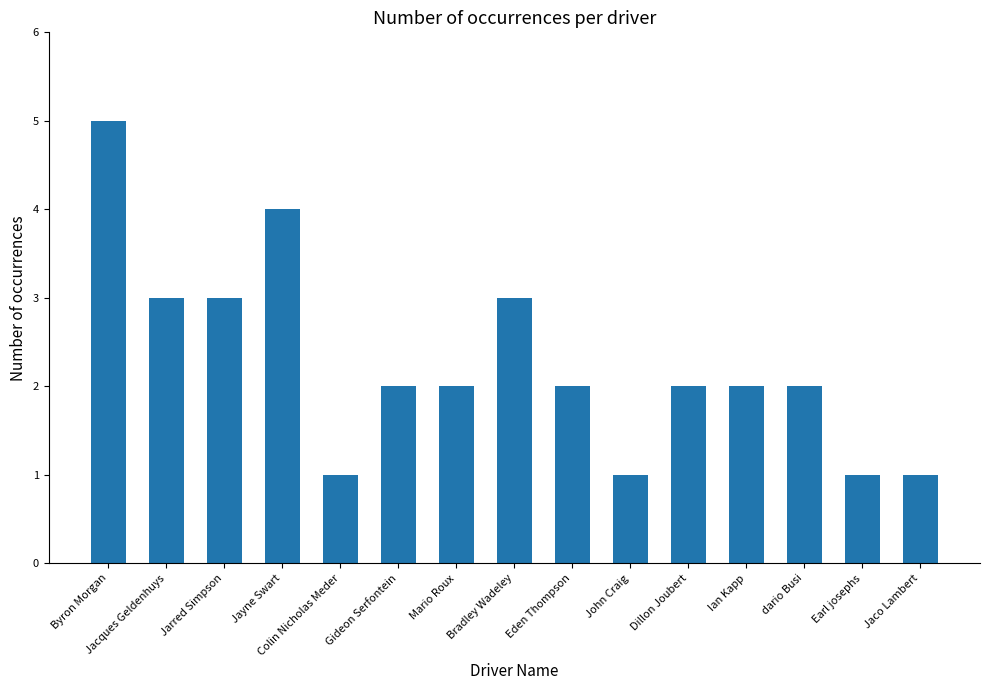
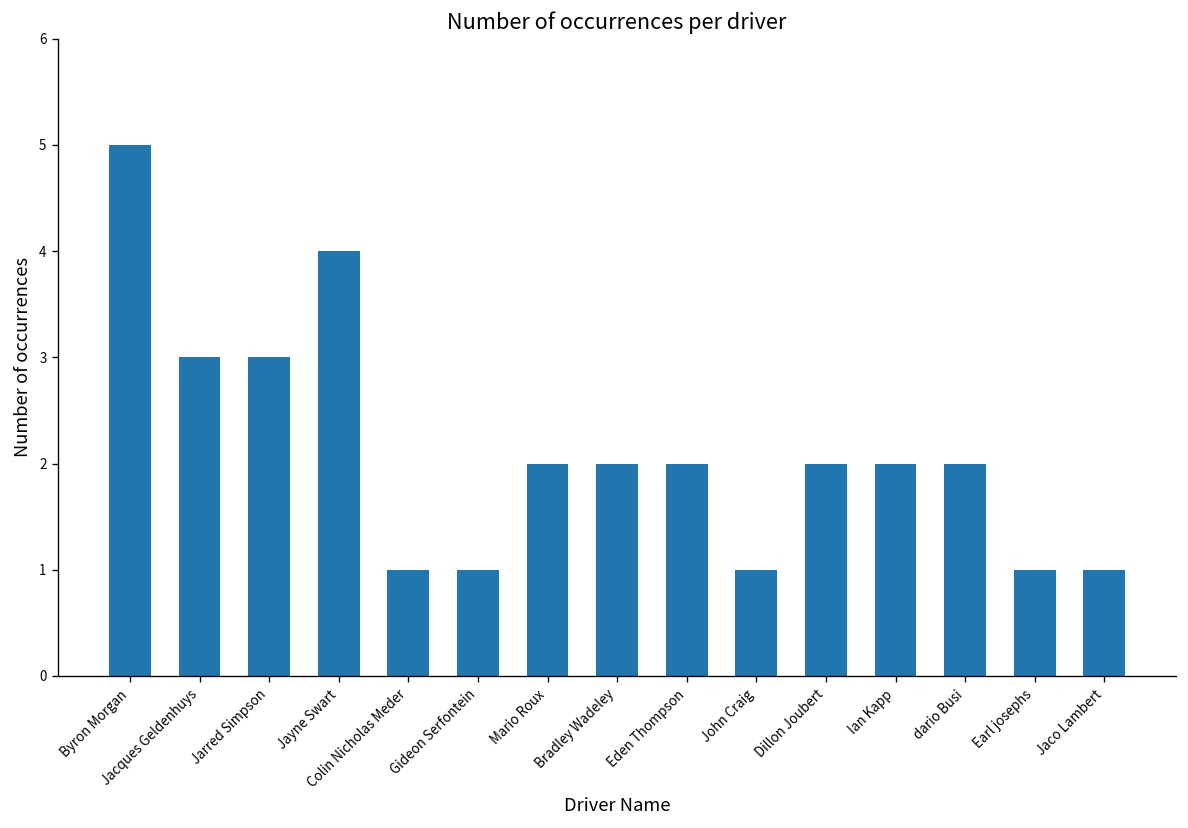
  {
    "Byron Morgan": 5,
    "Jacques Geldenhuys": 3,
    "Jarred Simpson": 3,
    "Jayne Swart": 4,
    "Colin Nicholas Meder": 1,
-   "Gideon Serfontein": 2,
+   "Gideon Serfontein": 1,
    "Mario Roux": 2,
-   "Bradley Wadeley": 3,
+   "Bradley Wadeley": 2,
    "Eden Thompson": 2,
    "John Craig": 1,
    "Dillon Joubert": 2,
    "Ian Kapp": 2,
    "dario Busi": 2,
    "Earl josephs": 1,
    "Jaco Lambert": 1
  }
